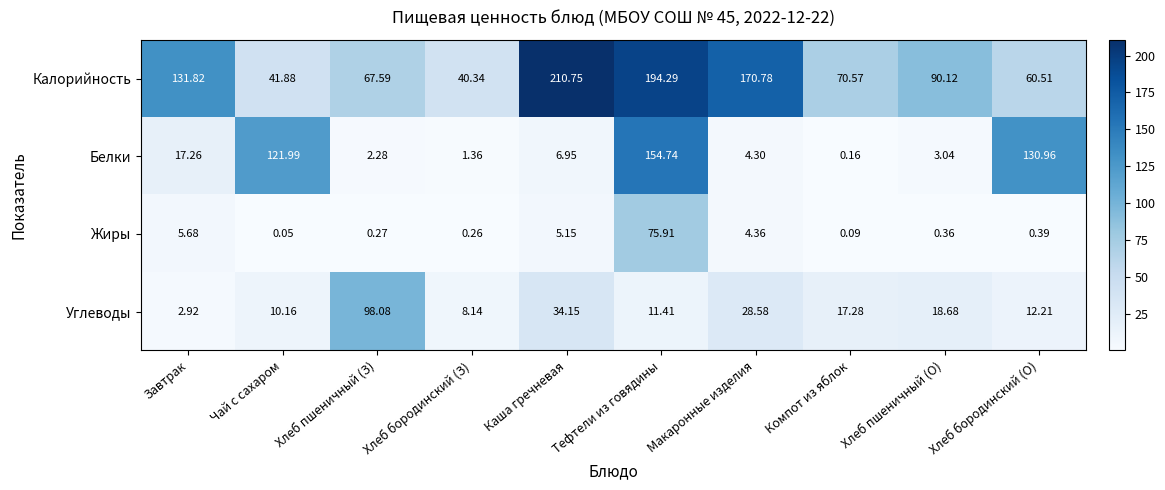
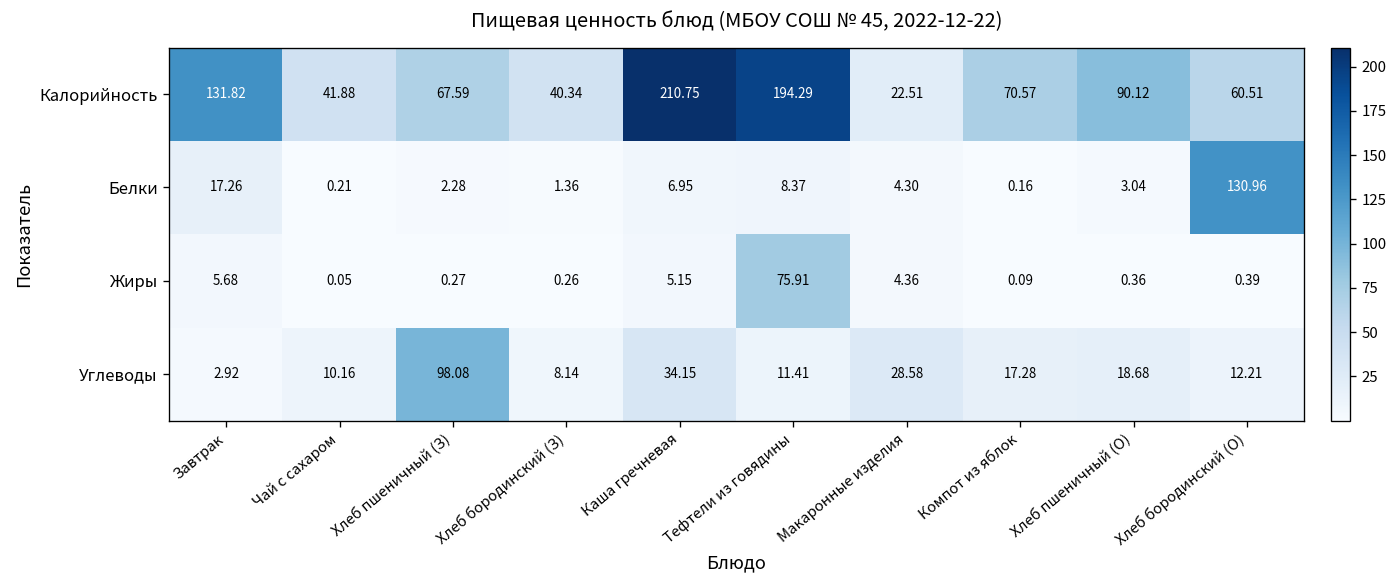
  {
    "Калорийность": {
      "Завтрак": 131.82,
      "Чай с сахаром": 41.88,
      "Хлеб пшеничный (З)": 67.59,
      "Хлеб бородинский (З)": 40.34,
      "Каша гречневая": 210.75,
      "Тефтели из говядины": 194.29,
-     "Макаронные изделия": 170.78,
+     "Макаронные изделия": 22.51,
      "Компот из яблок": 70.57,
      "Хлеб пшеничный (О)": 90.12,
      "Хлеб бородинский (О)": 60.51
    },
    "Белки": {
      "Завтрак": 17.26,
-     "Чай с сахаром": 121.99,
+     "Чай с сахаром": 0.21,
      "Хлеб пшеничный (З)": 2.28,
      "Хлеб бородинский (З)": 1.36,
      "Каша гречневая": 6.95,
-     "Тефтели из говядины": 154.74,
+     "Тефтели из говядины": 8.37,
      "Макаронные изделия": 4.30,
      "Компот из яблок": 0.16,
      "Хлеб пшеничный (О)": 3.04,
      "Хлеб бородинский (О)": 130.96
    },
    "Жиры": {
      "Завтрак": 5.68,
      "Чай с сахаром": 0.05,
      "Хлеб пшеничный (З)": 0.27,
      "Хлеб бородинский (З)": 0.26,
      "Каша гречневая": 5.15,
      "Тефтели из говядины": 75.91,
      "Макаронные изделия": 4.36,
      "Компот из яблок": 0.09,
      "Хлеб пшеничный (О)": 0.36,
      "Хлеб бородинский (О)": 0.39
    },
    "Углеводы": {
      "Завтрак": 2.92,
      "Чай с сахаром": 10.16,
      "Хлеб пшеничный (З)": 98.08,
      "Хлеб бородинский (З)": 8.14,
      "Каша гречневая": 34.15,
      "Тефтели из говядины": 11.41,
      "Макаронные изделия": 28.58,
      "Компот из яблок": 17.28,
      "Хлеб пшеничный (О)": 18.68,
      "Хлеб бородинский (О)": 12.21
    }
  }
